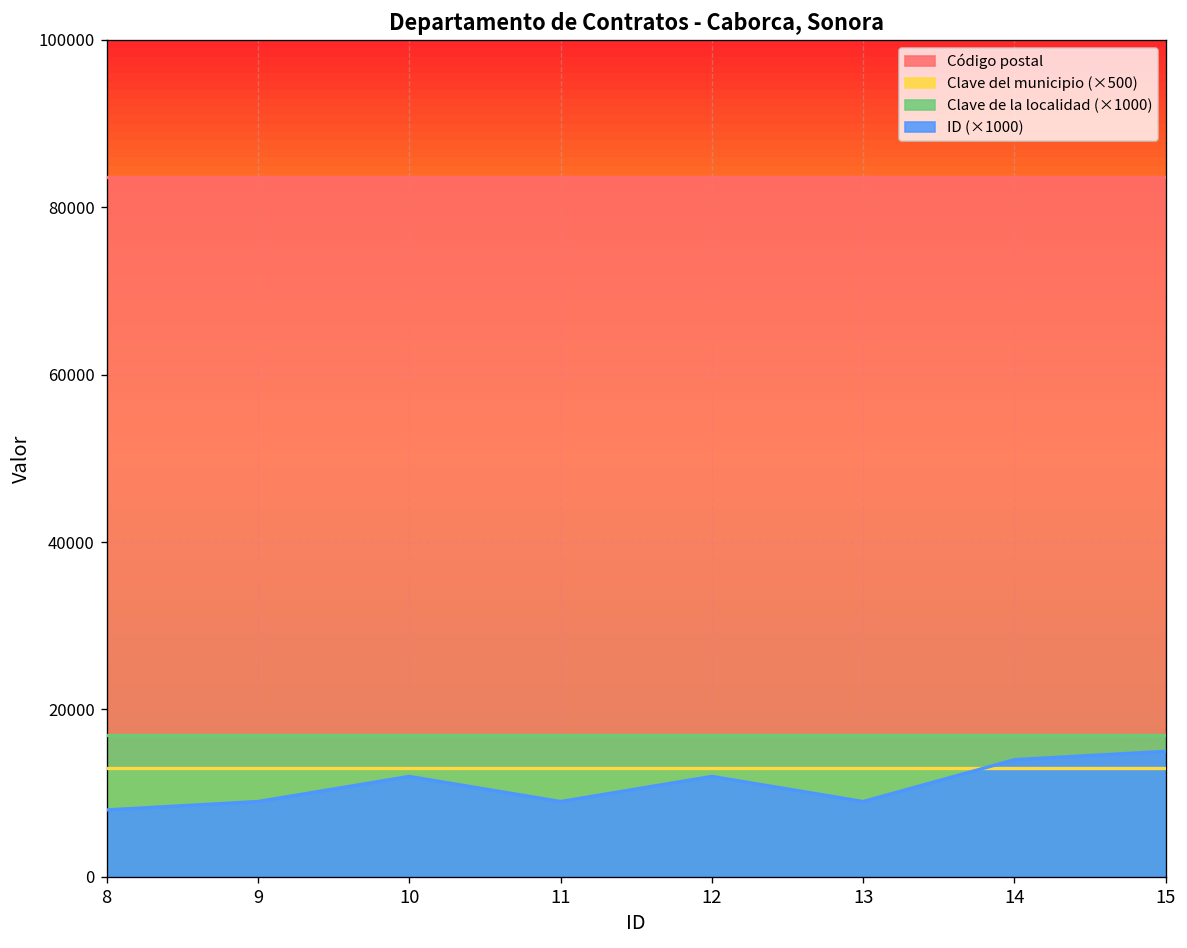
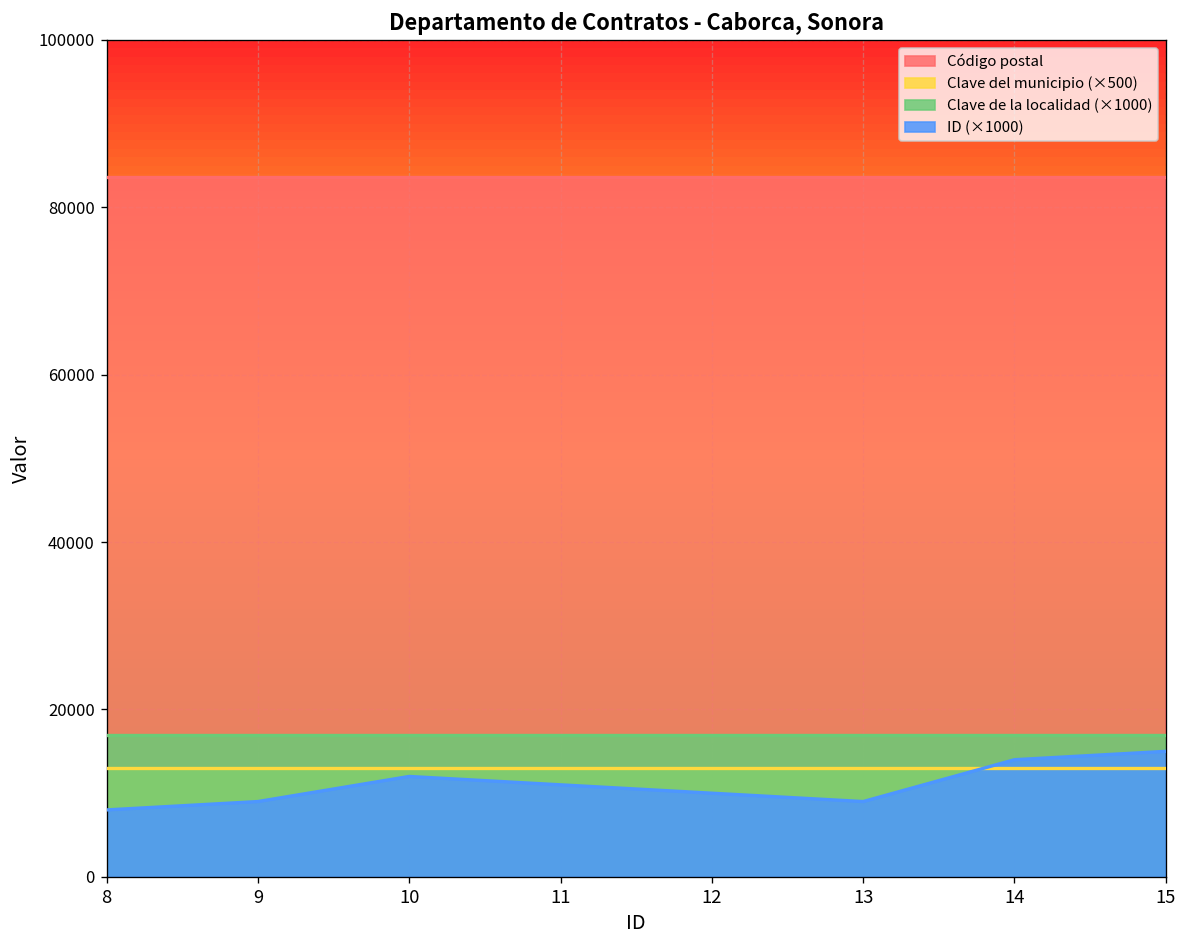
  {
    "Código postal": {
      "8": 84000,
      "9": 84000,
      "10": 84000,
      "11": 84000,
      "12": 84000,
      "13": 84000,
      "14": 84000,
      "15": 84000
    },
    "Clave del municipio (×500)": {
      "8": 13000,
      "9": 13000,
      "10": 13000,
      "11": 13000,
      "12": 13000,
      "13": 13000,
      "14": 13000,
      "15": 13000
    },
    "Clave de la localidad (×1000)": {
      "8": 17000,
      "9": 17000,
      "10": 17000,
      "11": 17000,
      "12": 17000,
      "13": 17000,
      "14": 17000,
      "15": 17000
    },
    "ID (×1000)": {
      "8": 8000,
      "9": 9000,
      "10": 12000,
-     "11": 9000,
-     "12": 12000,
+     "11": 11000,
+     "12": 10000,
      "13": 9000,
      "14": 14000,
      "15": 15000
    }
  }
